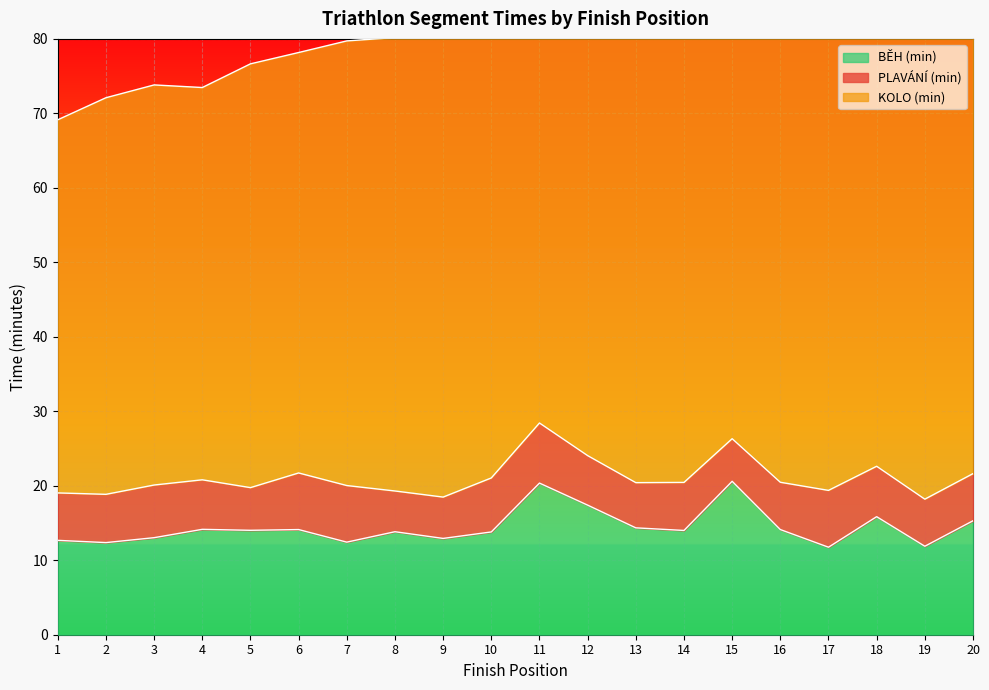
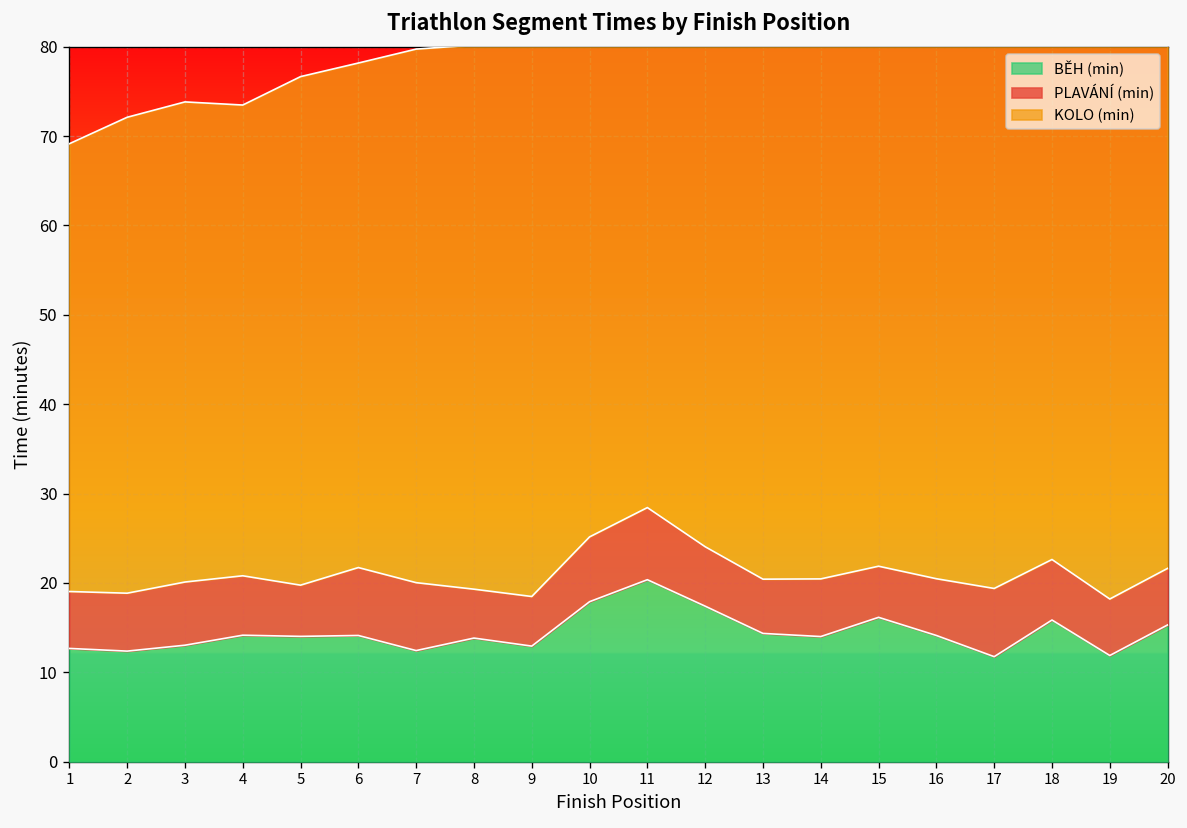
  {
    "BĚH (min)": {
      "1": 13,
      "2": 12,
      "3": 13,
      "4": 14,
      "5": 14,
      "6": 14,
      "7": 12,
      "8": 14,
      "9": 13,
-     "10": 14,
+     "10": 18,
      "11": 20,
      "12": 17,
      "13": 14,
      "14": 14,
-     "15": 21,
+     "15": 16,
      "16": 14,
      "17": 12,
      "18": 16,
      "19": 12,
      "20": 15
    },
    "PLAVÁNÍ (min)": {
      "1": 6,
      "2": 6,
      "3": 7,
      "4": 7,
      "5": 6,
      "6": 8,
      "7": 8,
      "8": 5,
      "9": 6,
      "10": 7,
      "11": 8,
      "12": 7,
      "13": 6,
      "14": 6,
      "15": 6,
      "16": 6,
      "17": 8,
      "18": 7,
      "19": 6,
      "20": 6
    },
    "KOLO (min)": {
      "1": 50,
      "2": 53,
      "3": 54,
      "4": 53,
      "5": 57,
      "6": 56,
      "7": 60,
      "8": 61
    }
  }
